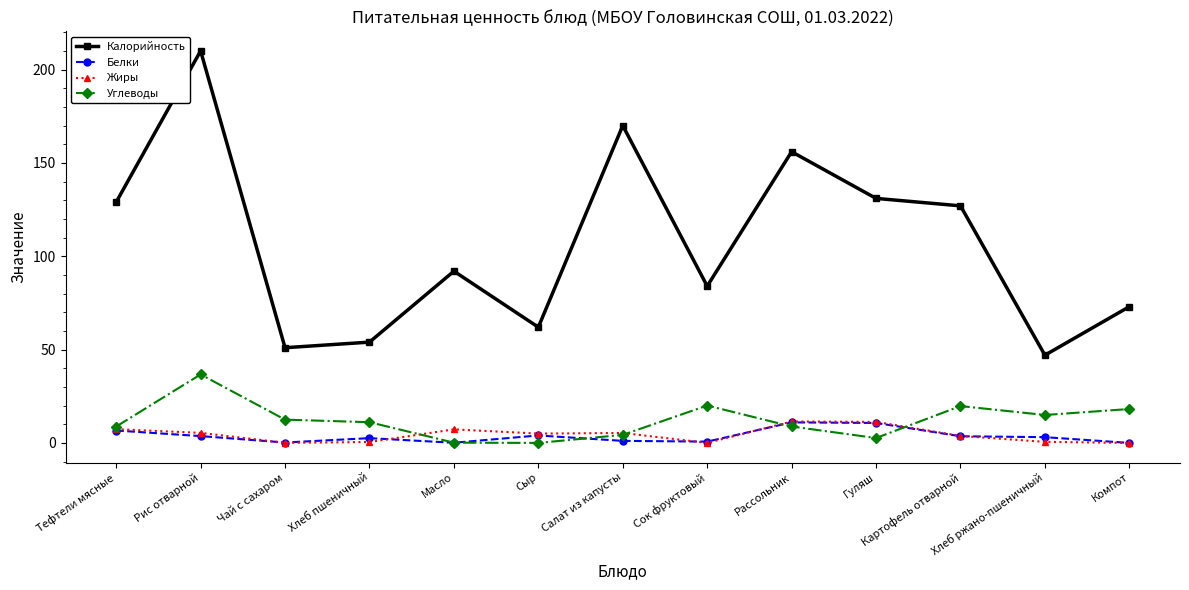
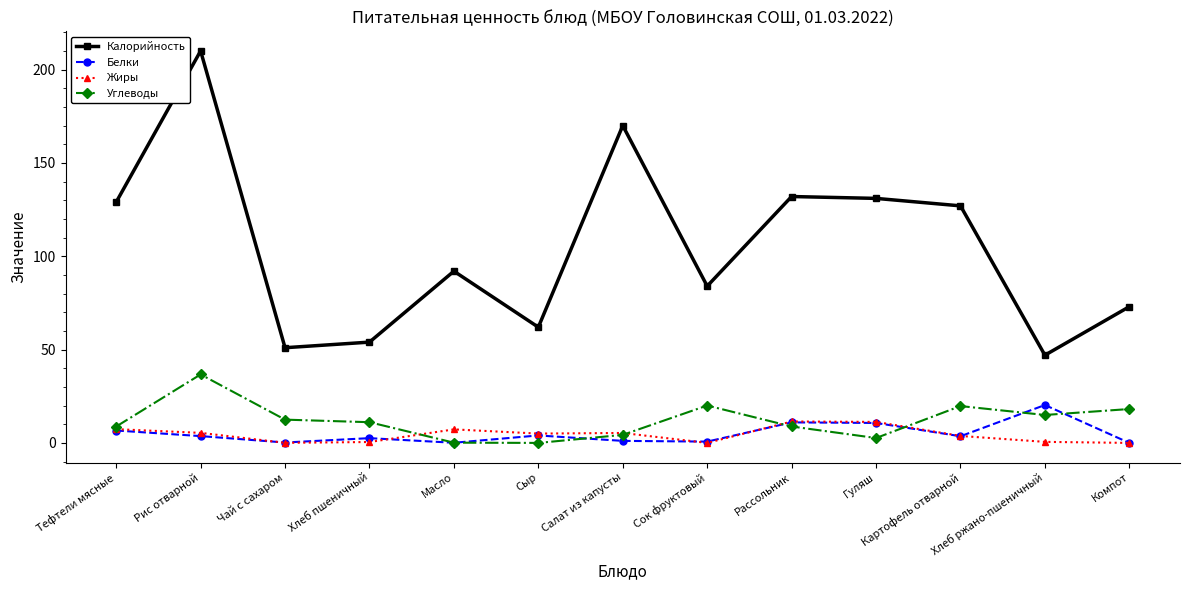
  {
    "Калорийность": {
      "Тефтели мясные": 129,
      "Рис отварной": 210,
      "Чай с сахаром": 51,
      "Хлеб пшеничный": 54,
      "Масло": 92,
      "Сыр": 62,
      "Салат из капусты": 170,
      "Сок фруктовый": 84,
-     "Рассольник": 156,
+     "Рассольник": 132,
      "Гуляш": 131,
      "Картофель отварной": 127,
      "Хлеб ржано-пшеничный": 47,
      "Компот": 73
    },
    "Белки": {
      "Рис отварной": 4,
      "Хлеб пшеничный": 3,
      "Салат из капусты": 1,
-     "Хлеб ржано-пшеничный": 3
+     "Хлеб ржано-пшеничный": 20
    },
    "Жиры": {
      "Рис отварной": 5,
      "Хлеб пшеничный": 0,
      "Масло": 7,
      "Хлеб ржано-пшеничный": 1
    },
    "Углеводы": {
      "Тефтели мясные": 9,
      "Рис отварной": 37,
      "Чай с сахаром": 12,
      "Хлеб пшеничный": 11,
      "Сыр": 0,
      "Сок фруктовый": 20,
      "Рассольник": 9,
      "Гуляш": 3,
      "Картофель отварной": 20,
      "Хлеб ржано-пшеничный": 15,
      "Компот": 18
    }
  }
